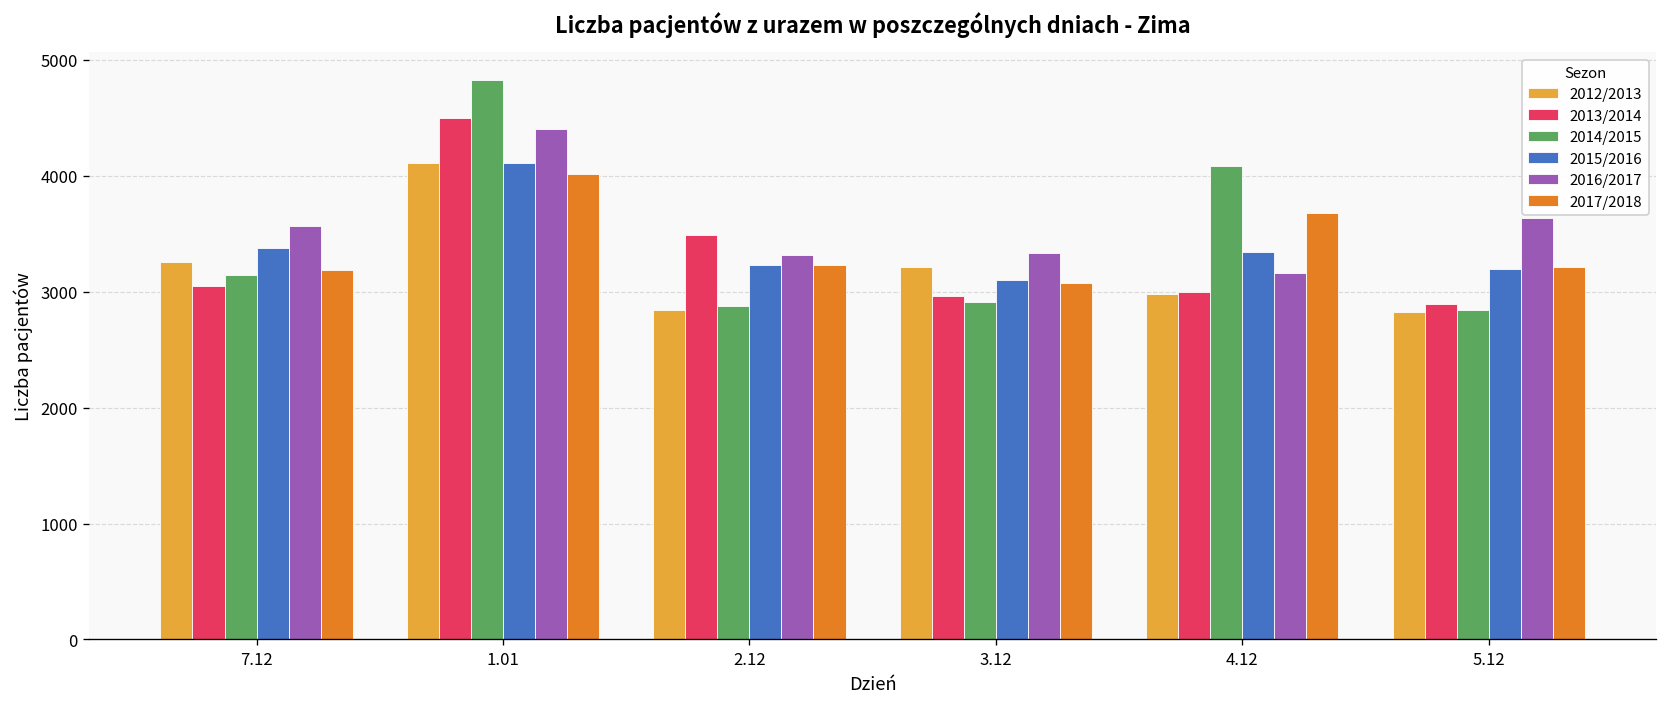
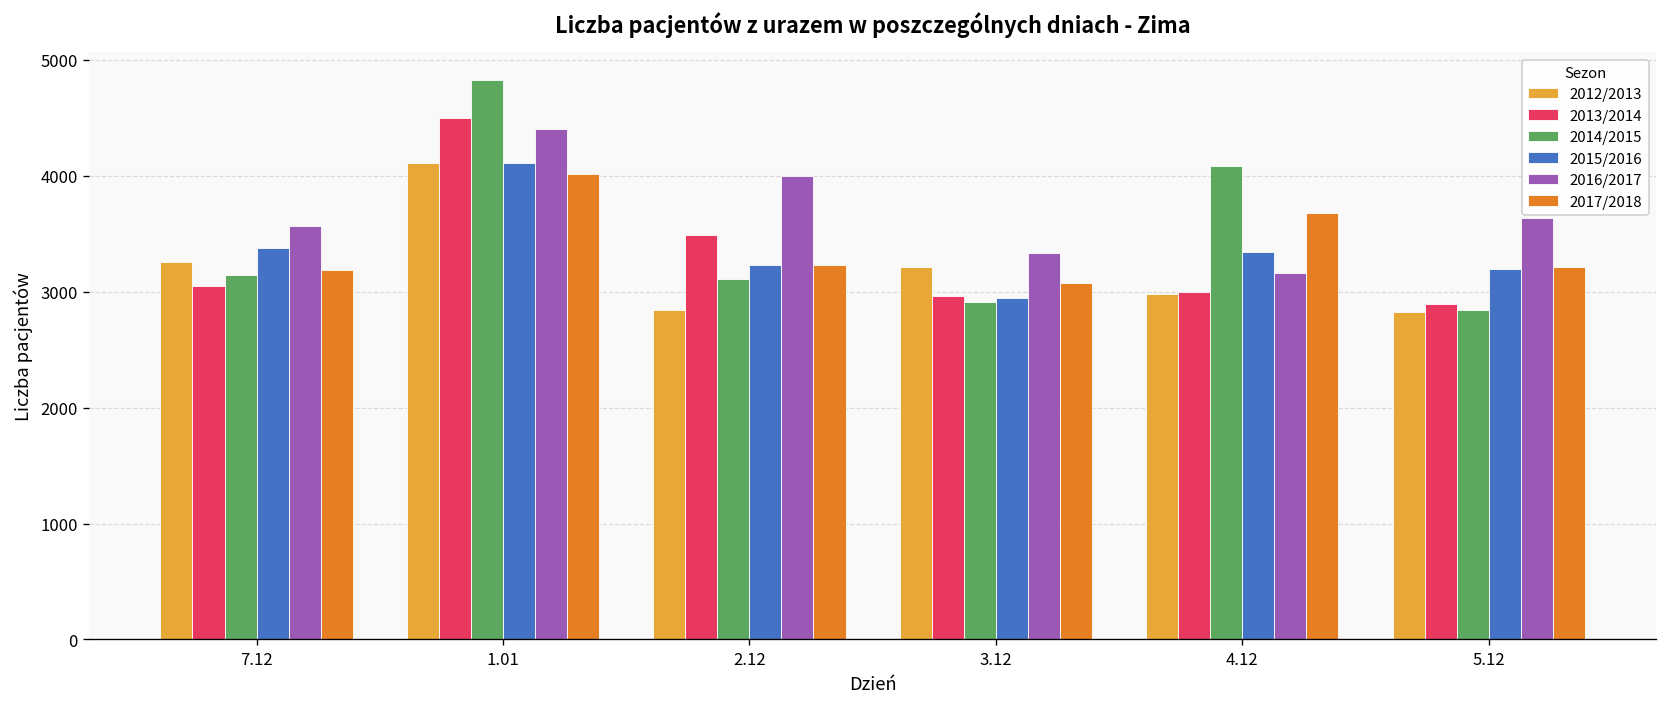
  {
    "2013/2014": {
      "7.12": 3000,
      "1.01": 4500,
      "2.12": 3500,
      "3.12": 3000,
      "4.12": 3000,
      "5.12": 2900
    },
    "2014/2015": {
      "7.12": 3100,
      "1.01": 4800,
-     "2.12": 2900,
+     "2.12": 3100,
      "3.12": 2900,
      "4.12": 4100,
      "5.12": 2800
    },
    "2015/2016": {
      "7.12": 3400,
      "1.01": 4100,
      "2.12": 3200,
-     "3.12": 3100,
+     "3.12": 2900,
      "4.12": 3300,
      "5.12": 3200
    },
    "2016/2017": {
      "7.12": 3600,
      "1.01": 4400,
-     "2.12": 3300,
+     "2.12": 4000,
      "3.12": 3300,
      "4.12": 3200
    }
  }
